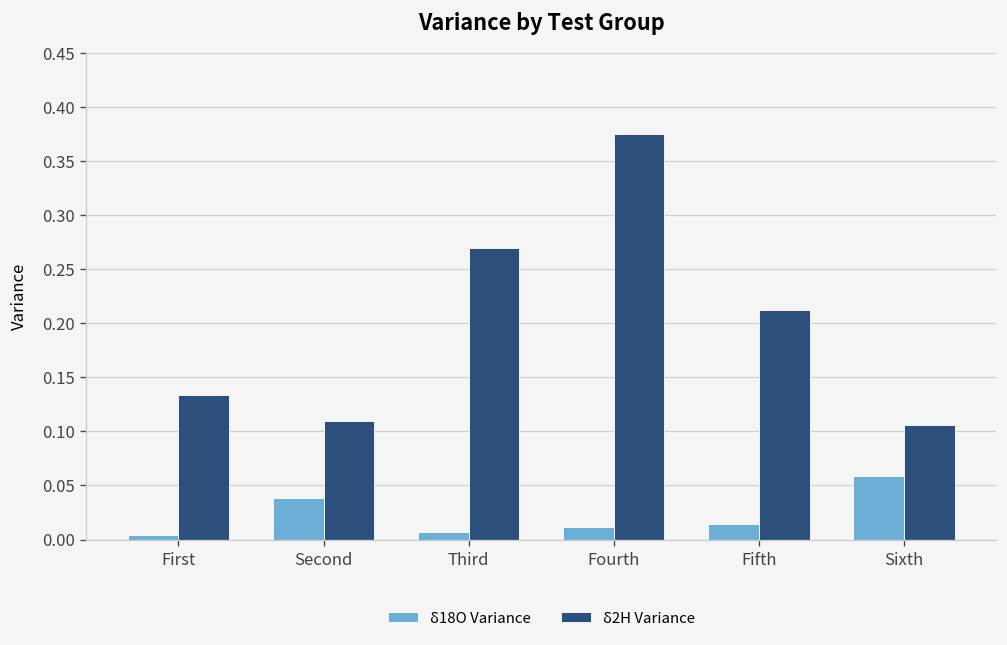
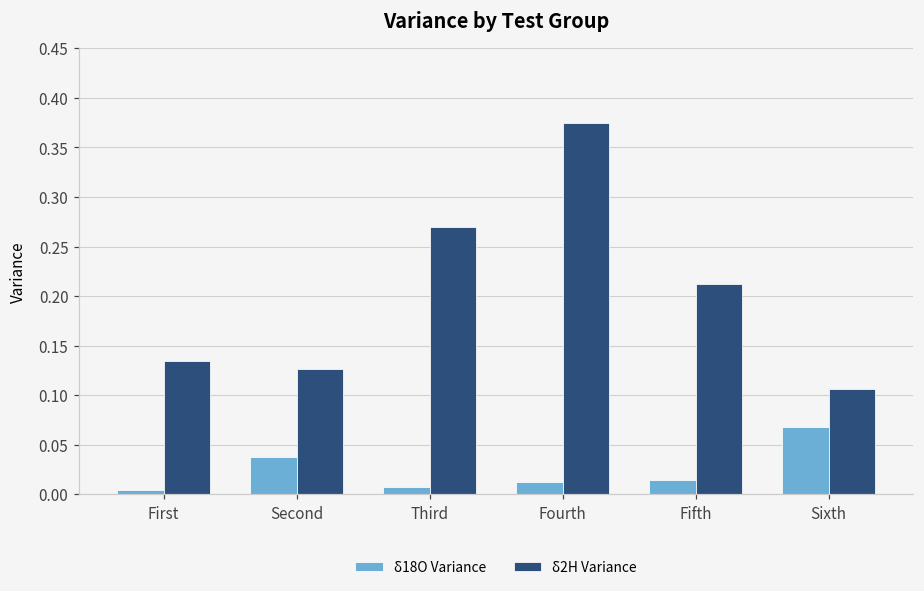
  {
    "δ18O Variance": {
      "First": 0.00,
      "Second": 0.04,
      "Third": 0.01,
      "Fourth": 0.01,
      "Fifth": 0.01,
-     "Sixth": 0.06
+     "Sixth": 0.07
    },
    "δ2H Variance": {
      "First": 0.13,
-     "Second": 0.11,
+     "Second": 0.13,
      "Third": 0.27,
      "Fourth": 0.38,
      "Fifth": 0.21,
      "Sixth": 0.11
    }
  }
